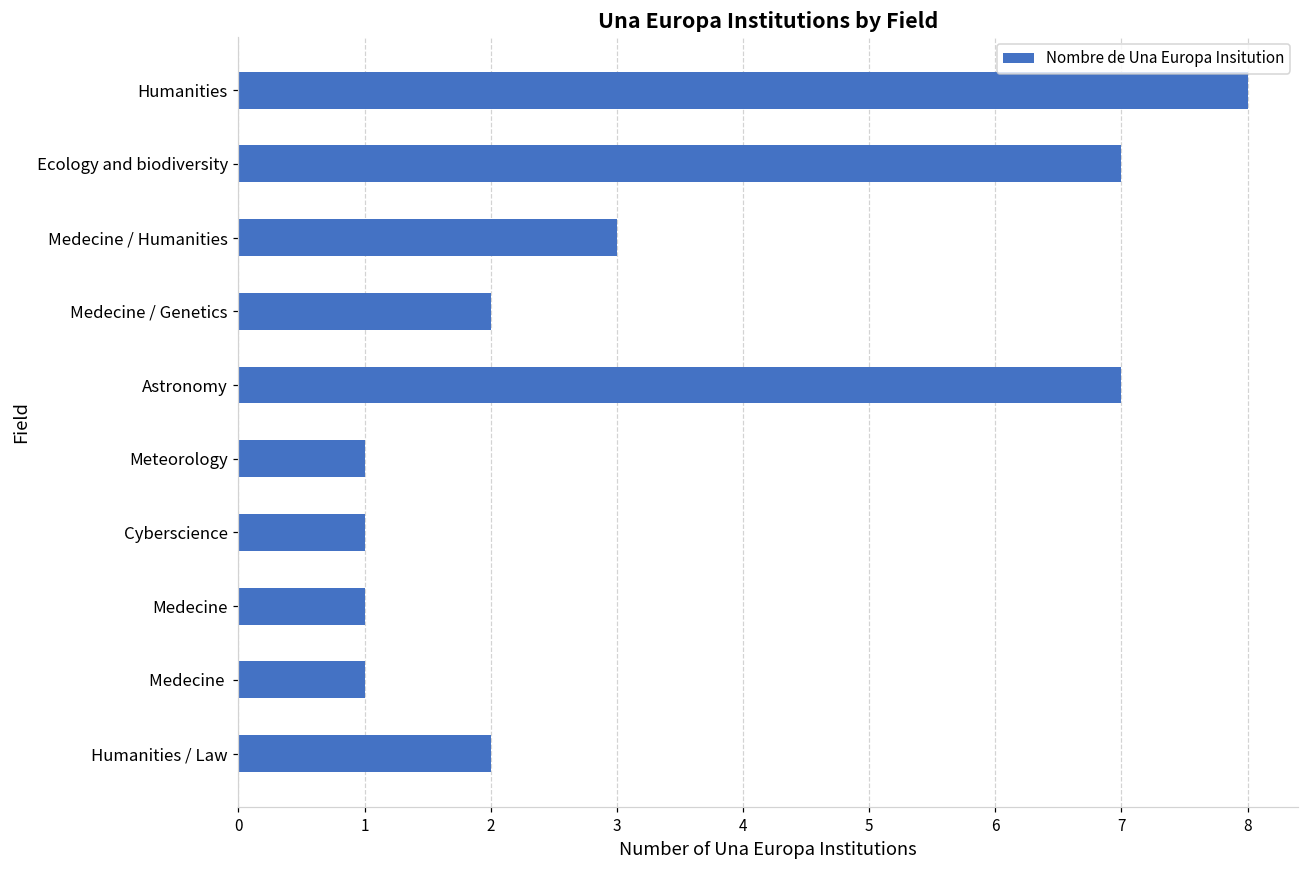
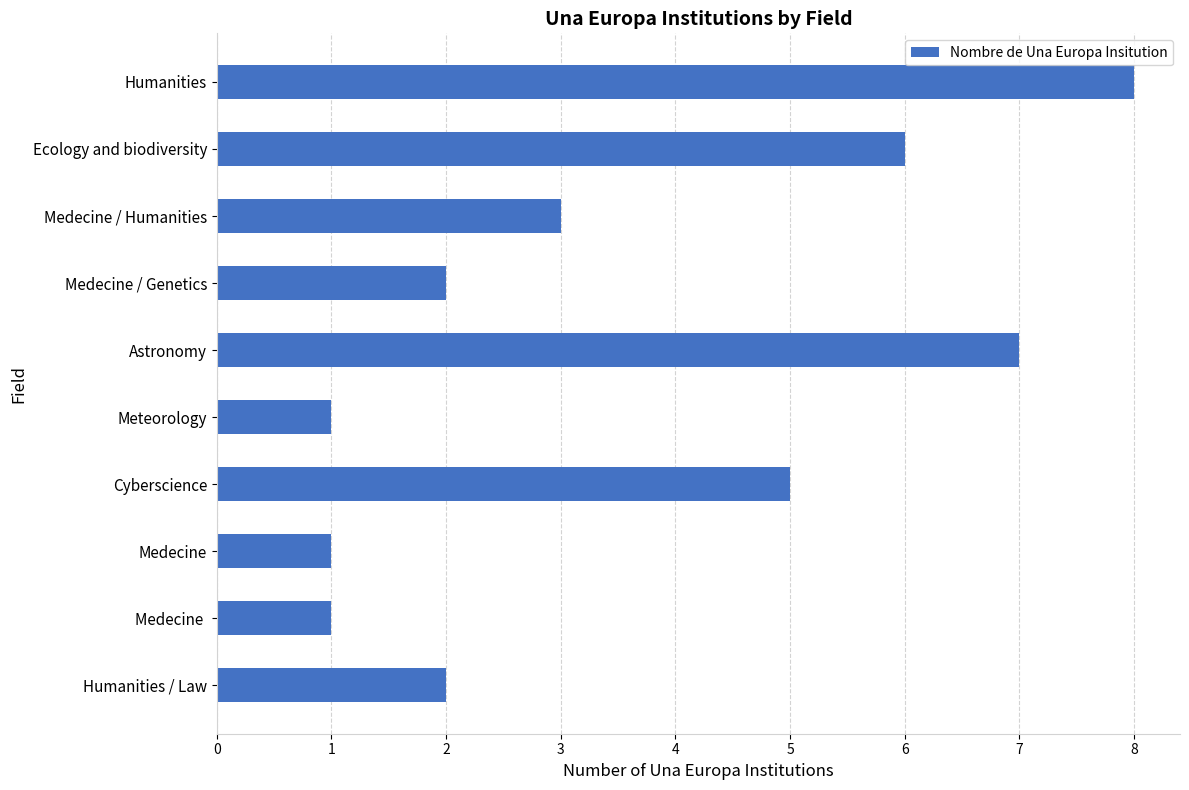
  {
    "Humanities": 8,
-   "Ecology and biodiversity": 7,
+   "Ecology and biodiversity": 6,
    "Medecine / Humanities": 3,
    "Medecine / Genetics": 2,
    "Astronomy": 7,
    "Meteorology": 1,
-   "Cyberscience": 1,
+   "Cyberscience": 5,
    "Humanities / Law": 2
  }
